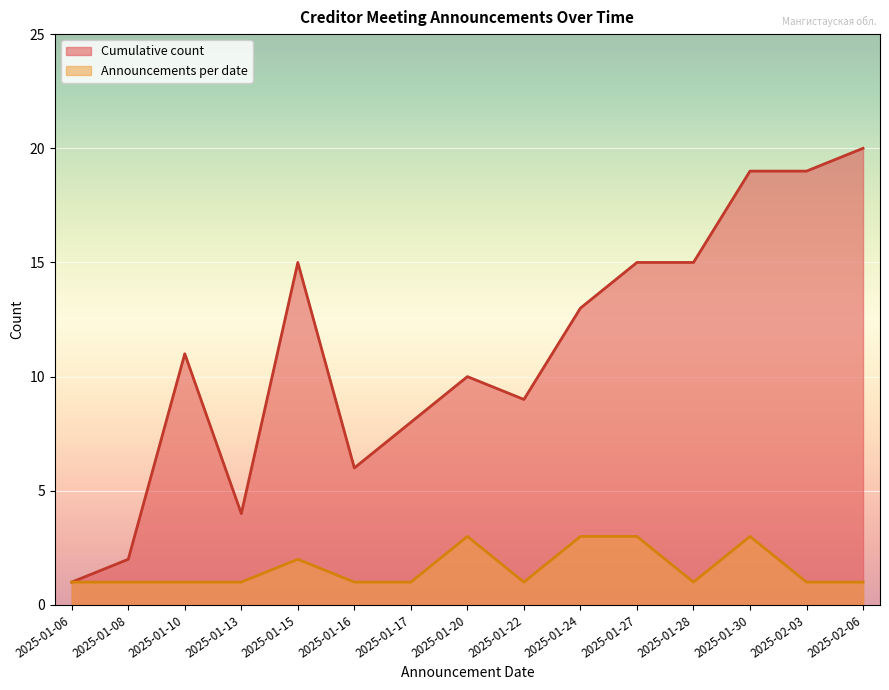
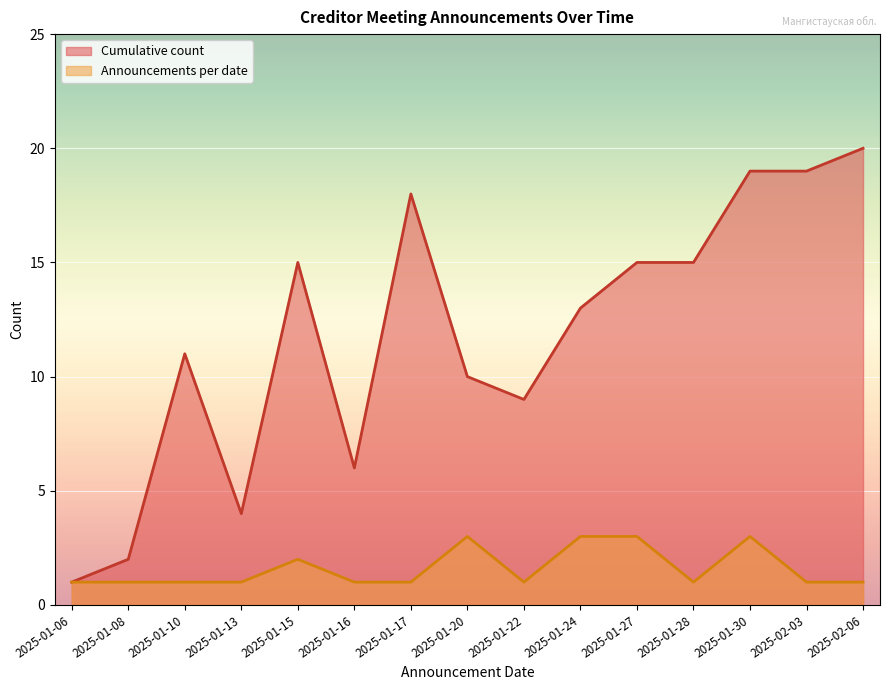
  {
    "Cumulative count": {
      "2025-01-08": 2,
      "2025-01-10": 11,
      "2025-01-13": 4,
      "2025-01-15": 15,
      "2025-01-16": 6,
-     "2025-01-17": 8,
+     "2025-01-17": 18,
      "2025-01-20": 10,
      "2025-01-22": 9,
      "2025-01-24": 13,
      "2025-01-27": 15,
      "2025-01-28": 15,
      "2025-01-30": 19,
      "2025-02-03": 19,
      "2025-02-06": 20
    },
    "Announcements per date": {
      "2025-01-08": 1,
      "2025-01-10": 1,
      "2025-01-13": 1,
      "2025-01-15": 2,
      "2025-01-16": 1,
      "2025-01-17": 1,
      "2025-01-20": 3,
      "2025-01-22": 1,
      "2025-01-24": 3,
      "2025-01-27": 3,
      "2025-01-28": 1,
      "2025-01-30": 3,
      "2025-02-03": 1,
      "2025-02-06": 1
    }
  }
